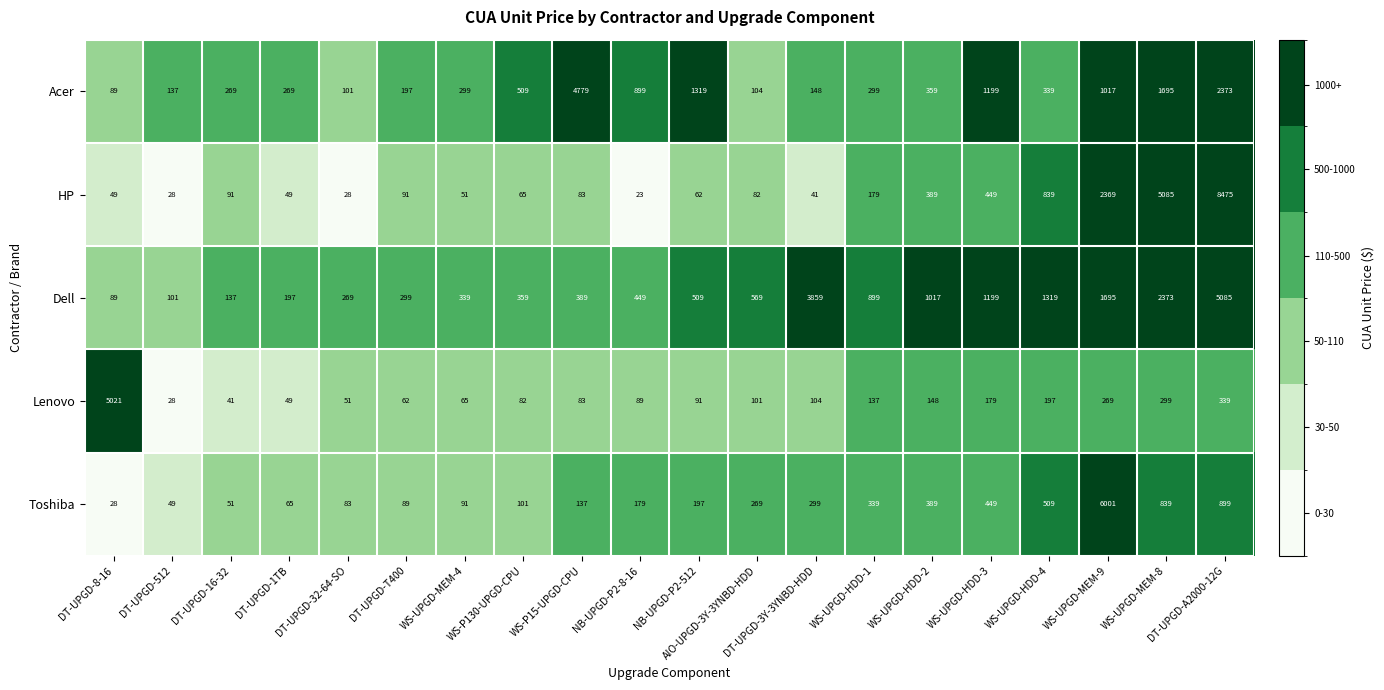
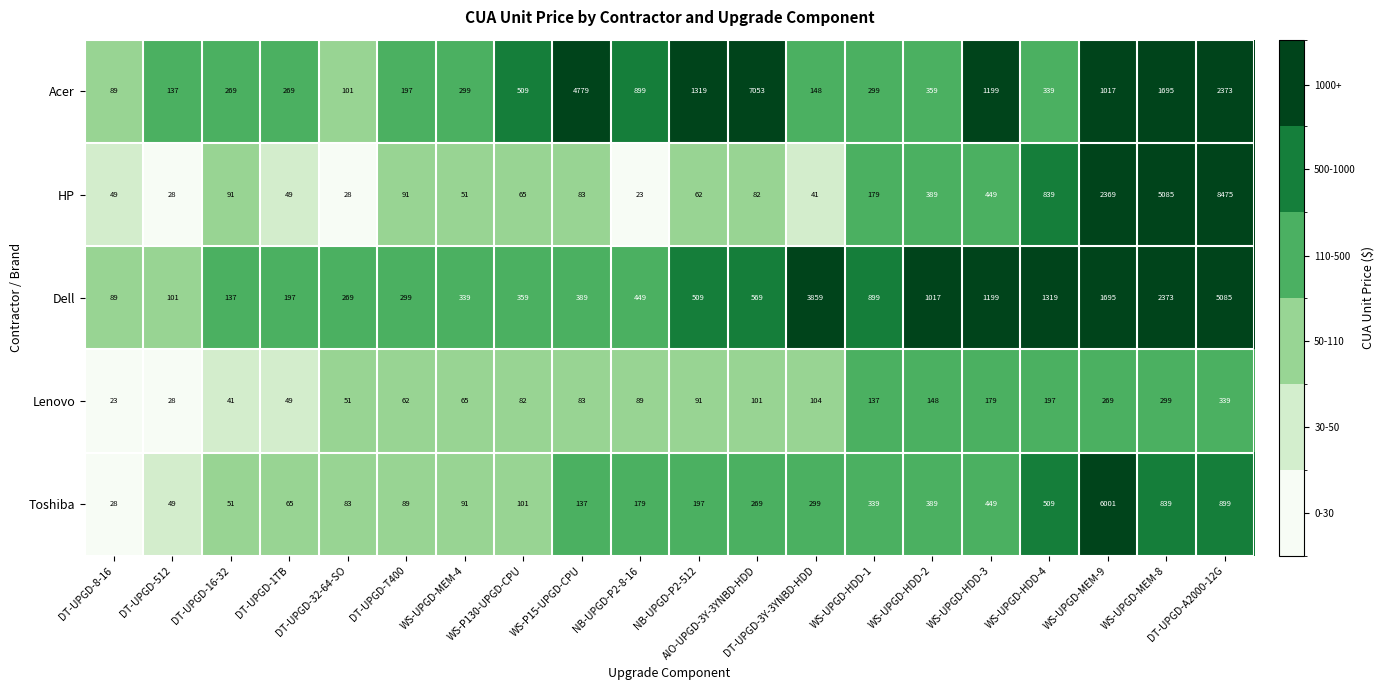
  {
    "Acer": {
      "DT-UPGD-8-16": 89,
      "DT-UPGD-512": 137,
      "DT-UPGD-16-32": 269,
      "DT-UPGD-1TB": 269,
      "DT-UPGD-32-64-SO": 101,
      "DT-UPGD-T400": 197,
      "WS-UPGD-MEM-4": 299,
      "WS-P130-UPGD-CPU": 509,
      "WS-P15-UPGD-CPU": 4779,
      "NB-UPGD-P2-8-16": 899,
      "NB-UPGD-P2-512": 1319,
-     "AIO-UPGD-3Y-3YNBD-HDD": 104,
+     "AIO-UPGD-3Y-3YNBD-HDD": 7053,
      "DT-UPGD-3Y-3YNBD-HDD": 148,
      "WS-UPGD-HDD-1": 299,
      "WS-UPGD-HDD-2": 359,
      "WS-UPGD-HDD-3": 1199,
      "WS-UPGD-HDD-4": 339,
      "WS-UPGD-MEM-9": 1017,
      "WS-UPGD-MEM-8": 1695,
      "DT-UPGD-A2000-12G": 2373
    },
    "HP": {
      "DT-UPGD-8-16": 49,
      "DT-UPGD-512": 28,
      "DT-UPGD-16-32": 91,
      "DT-UPGD-1TB": 49,
      "DT-UPGD-32-64-SO": 28,
      "DT-UPGD-T400": 91,
      "WS-UPGD-MEM-4": 51,
      "WS-P130-UPGD-CPU": 65,
      "WS-P15-UPGD-CPU": 83,
      "NB-UPGD-P2-8-16": 23,
      "NB-UPGD-P2-512": 62,
      "AIO-UPGD-3Y-3YNBD-HDD": 82,
      "DT-UPGD-3Y-3YNBD-HDD": 41,
      "WS-UPGD-HDD-1": 179,
      "WS-UPGD-HDD-2": 389,
      "WS-UPGD-HDD-3": 449,
      "WS-UPGD-HDD-4": 839,
      "WS-UPGD-MEM-9": 2369,
      "WS-UPGD-MEM-8": 5085,
      "DT-UPGD-A2000-12G": 8475
    },
    "Dell": {
      "DT-UPGD-8-16": 89,
      "DT-UPGD-512": 101,
      "DT-UPGD-16-32": 137,
      "DT-UPGD-1TB": 197,
      "DT-UPGD-32-64-SO": 269,
      "DT-UPGD-T400": 299,
      "WS-UPGD-MEM-4": 339,
      "WS-P130-UPGD-CPU": 359,
      "WS-P15-UPGD-CPU": 389,
      "NB-UPGD-P2-8-16": 449,
      "NB-UPGD-P2-512": 509,
      "AIO-UPGD-3Y-3YNBD-HDD": 569,
      "DT-UPGD-3Y-3YNBD-HDD": 3859,
      "WS-UPGD-HDD-1": 899,
      "WS-UPGD-HDD-2": 1017,
      "WS-UPGD-HDD-3": 1199,
      "WS-UPGD-HDD-4": 1319,
      "WS-UPGD-MEM-9": 1695,
      "WS-UPGD-MEM-8": 2373,
      "DT-UPGD-A2000-12G": 5085
    },
    "Lenovo": {
-     "DT-UPGD-8-16": 5021,
+     "DT-UPGD-8-16": 23,
      "DT-UPGD-512": 28,
      "DT-UPGD-16-32": 41,
      "DT-UPGD-1TB": 49,
      "DT-UPGD-32-64-SO": 51,
      "DT-UPGD-T400": 62,
      "WS-UPGD-MEM-4": 65,
      "WS-P130-UPGD-CPU": 82,
      "WS-P15-UPGD-CPU": 83,
      "NB-UPGD-P2-8-16": 89,
      "NB-UPGD-P2-512": 91,
      "AIO-UPGD-3Y-3YNBD-HDD": 101,
      "DT-UPGD-3Y-3YNBD-HDD": 104,
      "WS-UPGD-HDD-1": 137,
      "WS-UPGD-HDD-2": 148,
      "WS-UPGD-HDD-3": 179,
      "WS-UPGD-HDD-4": 197,
      "WS-UPGD-MEM-9": 269,
      "WS-UPGD-MEM-8": 299,
      "DT-UPGD-A2000-12G": 339
    },
    "Toshiba": {
      "DT-UPGD-8-16": 28,
      "DT-UPGD-512": 49,
      "DT-UPGD-16-32": 51,
      "DT-UPGD-1TB": 65,
      "DT-UPGD-32-64-SO": 83,
      "DT-UPGD-T400": 89,
      "WS-UPGD-MEM-4": 91,
      "WS-P130-UPGD-CPU": 101,
      "WS-P15-UPGD-CPU": 137,
      "NB-UPGD-P2-8-16": 179,
      "NB-UPGD-P2-512": 197,
      "AIO-UPGD-3Y-3YNBD-HDD": 269,
      "DT-UPGD-3Y-3YNBD-HDD": 299,
      "WS-UPGD-HDD-1": 339,
      "WS-UPGD-HDD-2": 389,
      "WS-UPGD-HDD-3": 449,
      "WS-UPGD-HDD-4": 509,
      "WS-UPGD-MEM-9": 6001,
      "WS-UPGD-MEM-8": 839,
      "DT-UPGD-A2000-12G": 899
    }
  }
